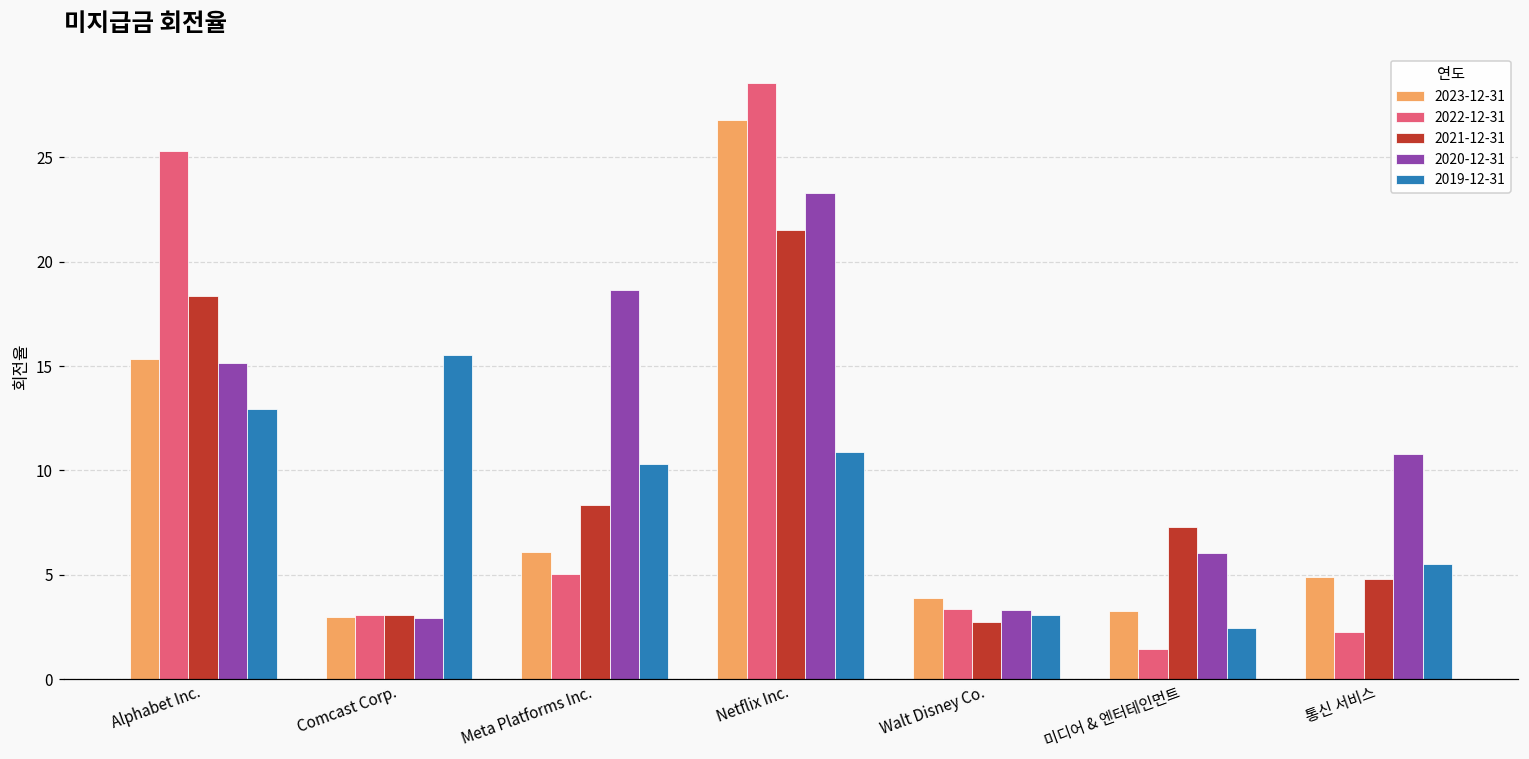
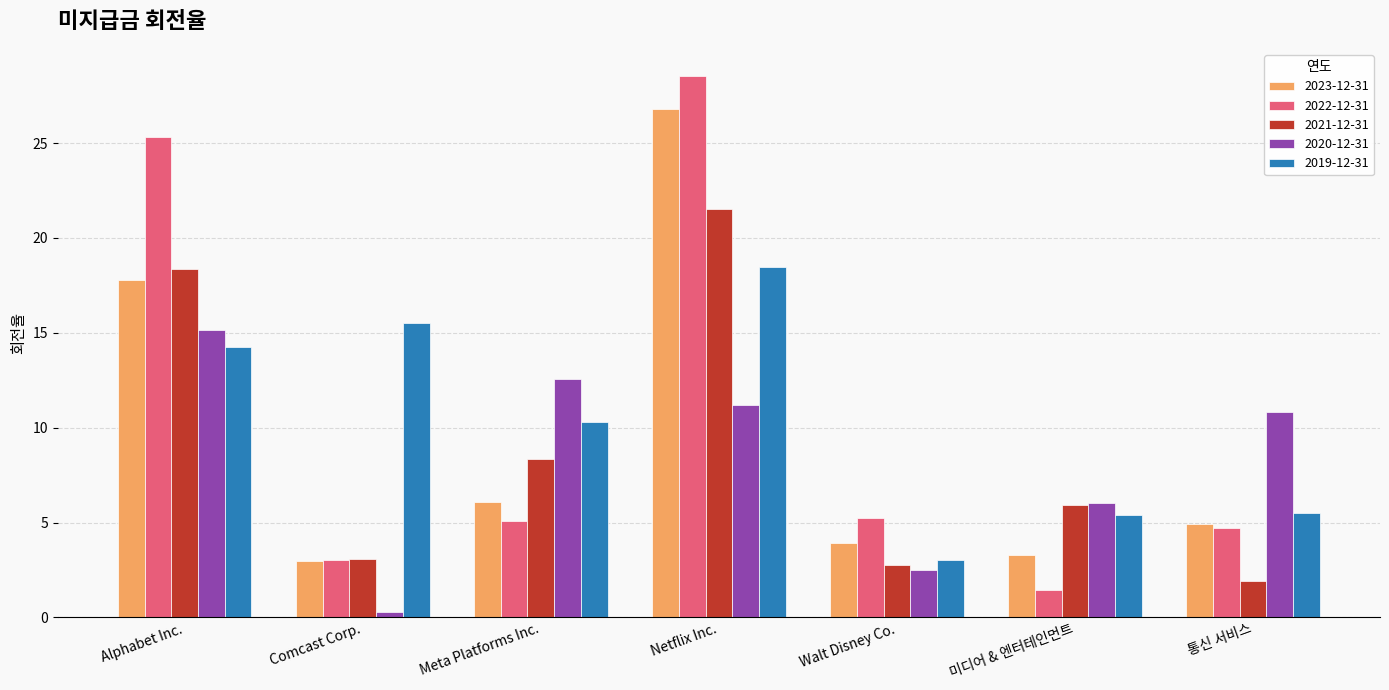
  {
    "2023-12-31": {
-     "Alphabet Inc.": 15.3,
+     "Alphabet Inc.": 17.8,
      "Comcast Corp.": 3.0,
      "Meta Platforms Inc.": 6.1,
      "Netflix Inc.": 26.8,
      "Walt Disney Co.": 3.9,
      "미디어 & 엔터테인먼트": 3.3,
      "통신 서비스": 4.9
    },
    "2022-12-31": {
      "Alphabet Inc.": 25.3,
      "Comcast Corp.": 3.1,
      "Meta Platforms Inc.": 5.1,
      "Netflix Inc.": 28.5,
-     "Walt Disney Co.": 3.4,
+     "Walt Disney Co.": 5.3,
      "미디어 & 엔터테인먼트": 1.4,
-     "통신 서비스": 2.3
+     "통신 서비스": 4.7
    },
    "2021-12-31": {
      "Alphabet Inc.": 18.4,
      "Comcast Corp.": 3.1,
      "Meta Platforms Inc.": 8.4,
      "Netflix Inc.": 21.5,
      "Walt Disney Co.": 2.8,
-     "미디어 & 엔터테인먼트": 7.3,
-     "통신 서비스": 4.8
+     "미디어 & 엔터테인먼트": 5.9,
+     "통신 서비스": 1.9
    },
    "2020-12-31": {
      "Alphabet Inc.": 15.2,
-     "Comcast Corp.": 2.9,
-     "Meta Platforms Inc.": 18.7,
-     "Netflix Inc.": 23.3,
-     "Walt Disney Co.": 3.3,
+     "Comcast Corp.": 0.3,
+     "Meta Platforms Inc.": 12.5,
+     "Netflix Inc.": 11.2,
+     "Walt Disney Co.": 2.5,
      "미디어 & 엔터테인먼트": 6.0,
      "통신 서비스": 10.8
    },
    "2019-12-31": {
-     "Alphabet Inc.": 12.9,
+     "Alphabet Inc.": 14.3,
      "Comcast Corp.": 15.5,
      "Meta Platforms Inc.": 10.3,
-     "Netflix Inc.": 10.9,
+     "Netflix Inc.": 18.5,
      "Walt Disney Co.": 3.1,
-     "미디어 & 엔터테인먼트": 2.4,
+     "미디어 & 엔터테인먼트": 5.4,
      "통신 서비스": 5.5
    }
  }
